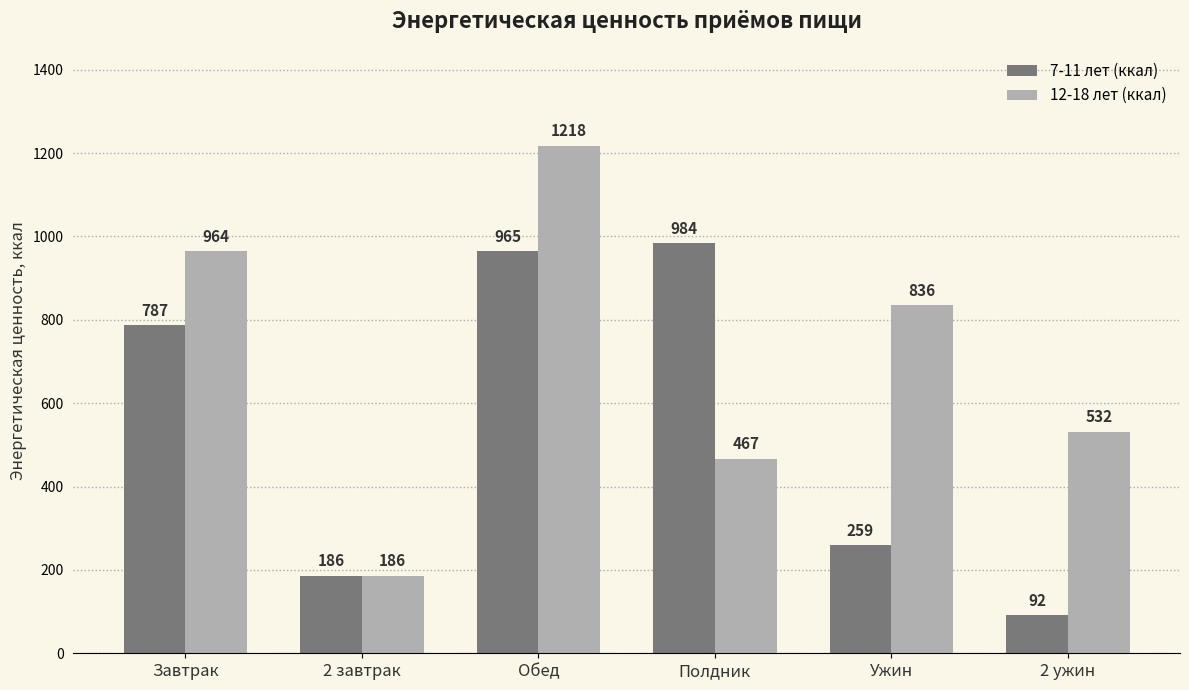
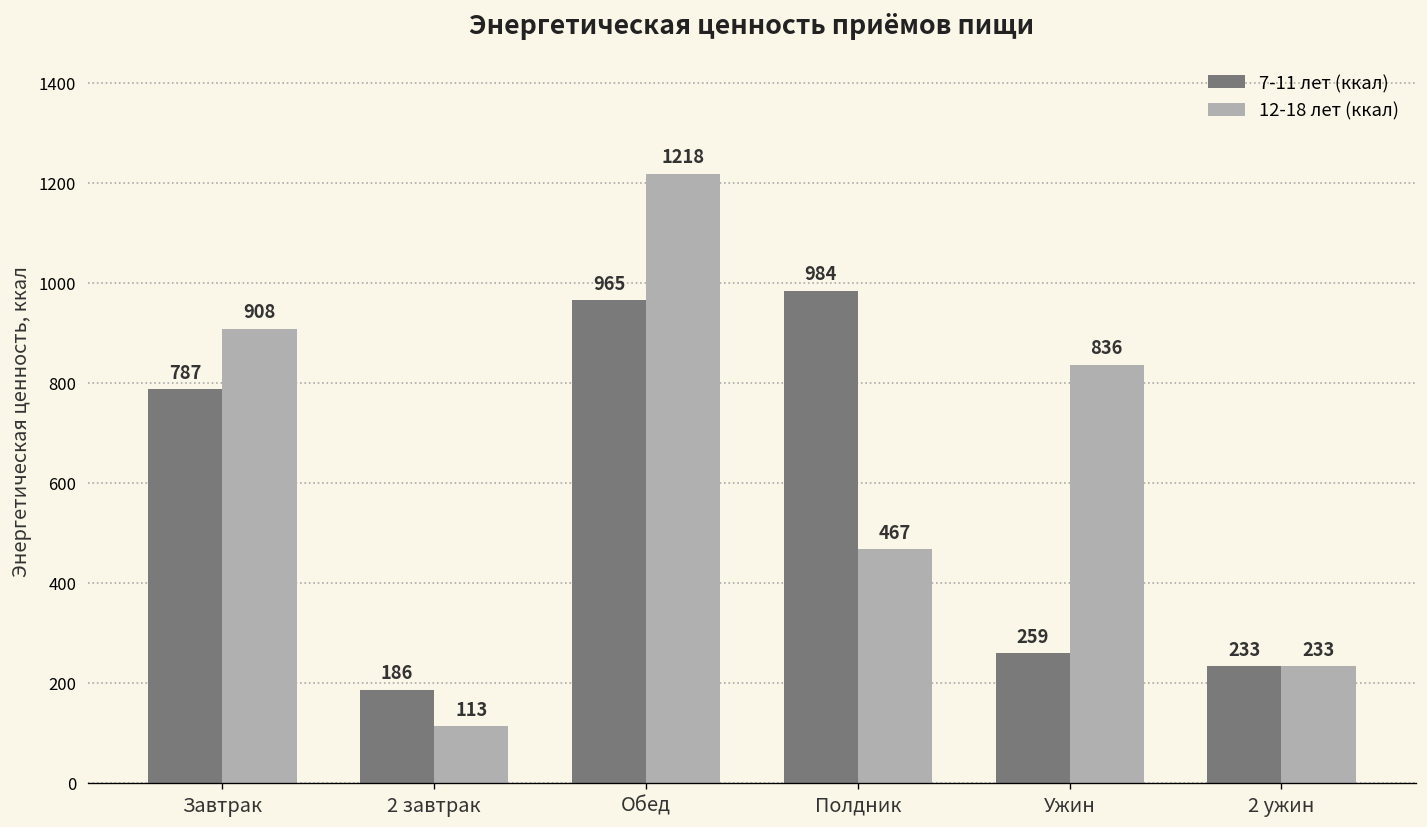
  {
    "7-11 лет (ккал)": {
      "Завтрак": 787,
      "2 завтрак": 186,
      "Обед": 965,
      "Полдник": 984,
      "Ужин": 259,
-     "2 ужин": 92
+     "2 ужин": 233
    },
    "12-18 лет (ккал)": {
-     "Завтрак": 964,
-     "2 завтрак": 186,
+     "Завтрак": 908,
+     "2 завтрак": 113,
      "Обед": 1218,
      "Полдник": 467,
      "Ужин": 836,
-     "2 ужин": 532
+     "2 ужин": 233
    }
  }
